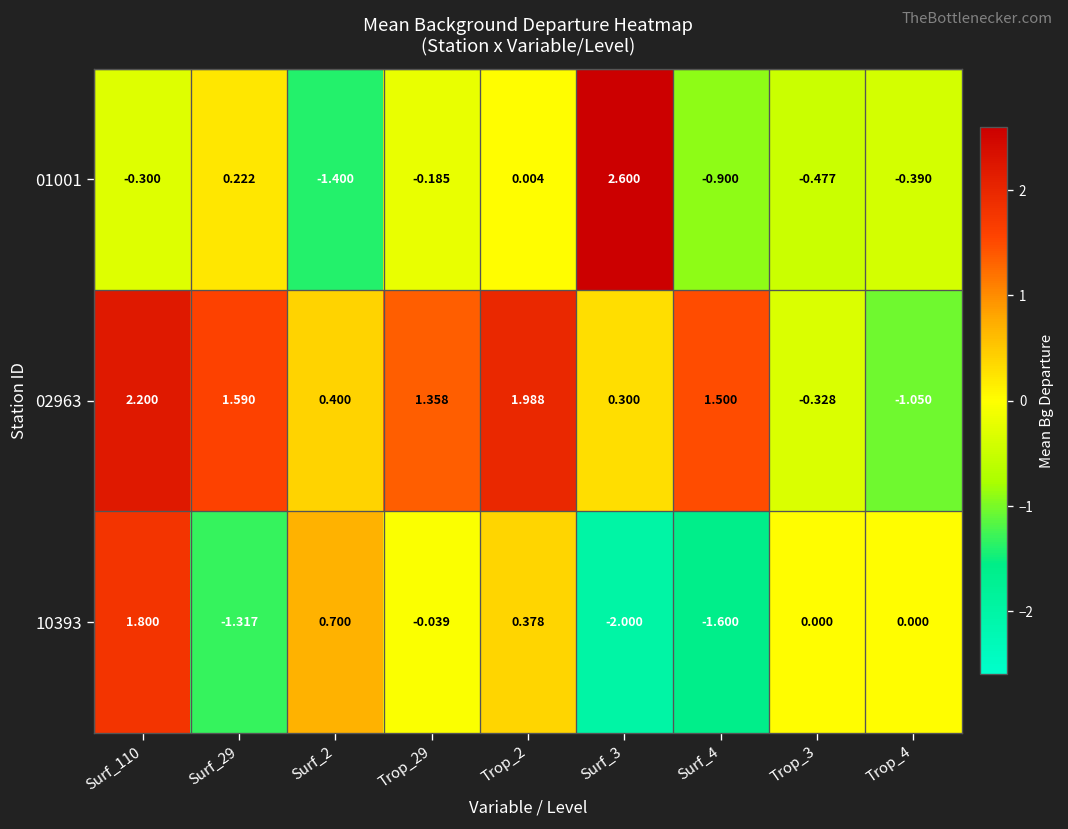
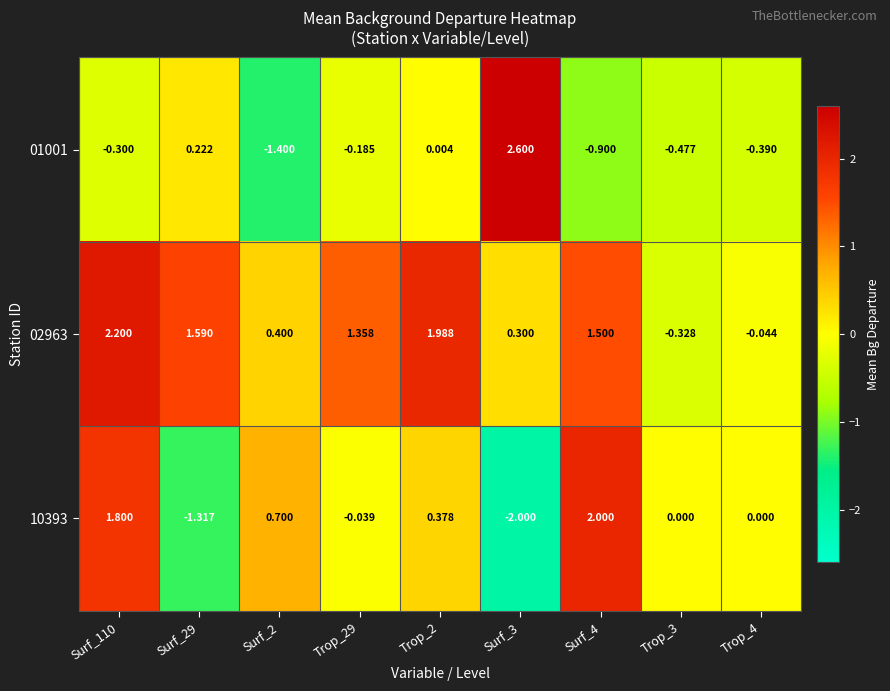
  {
    "01001": {
      "Surf_110": -0.300,
      "Surf_29": 0.222,
      "Surf_2": -1.400,
      "Trop_29": -0.185,
      "Trop_2": 0.004,
      "Surf_3": 2.600,
      "Surf_4": -0.900,
      "Trop_3": -0.477,
      "Trop_4": -0.390
    },
    "02963": {
      "Surf_110": 2.200,
      "Surf_29": 1.590,
      "Surf_2": 0.400,
      "Trop_29": 1.358,
      "Trop_2": 1.988,
      "Surf_3": 0.300,
      "Surf_4": 1.500,
      "Trop_3": -0.328,
-     "Trop_4": -1.050
+     "Trop_4": -0.044
    },
    "10393": {
      "Surf_110": 1.800,
      "Surf_29": -1.317,
      "Surf_2": 0.700,
      "Trop_29": -0.039,
      "Trop_2": 0.378,
      "Surf_3": -2.000,
-     "Surf_4": -1.600,
+     "Surf_4": 2.000,
      "Trop_3": 0.000,
      "Trop_4": 0.000
    }
  }
